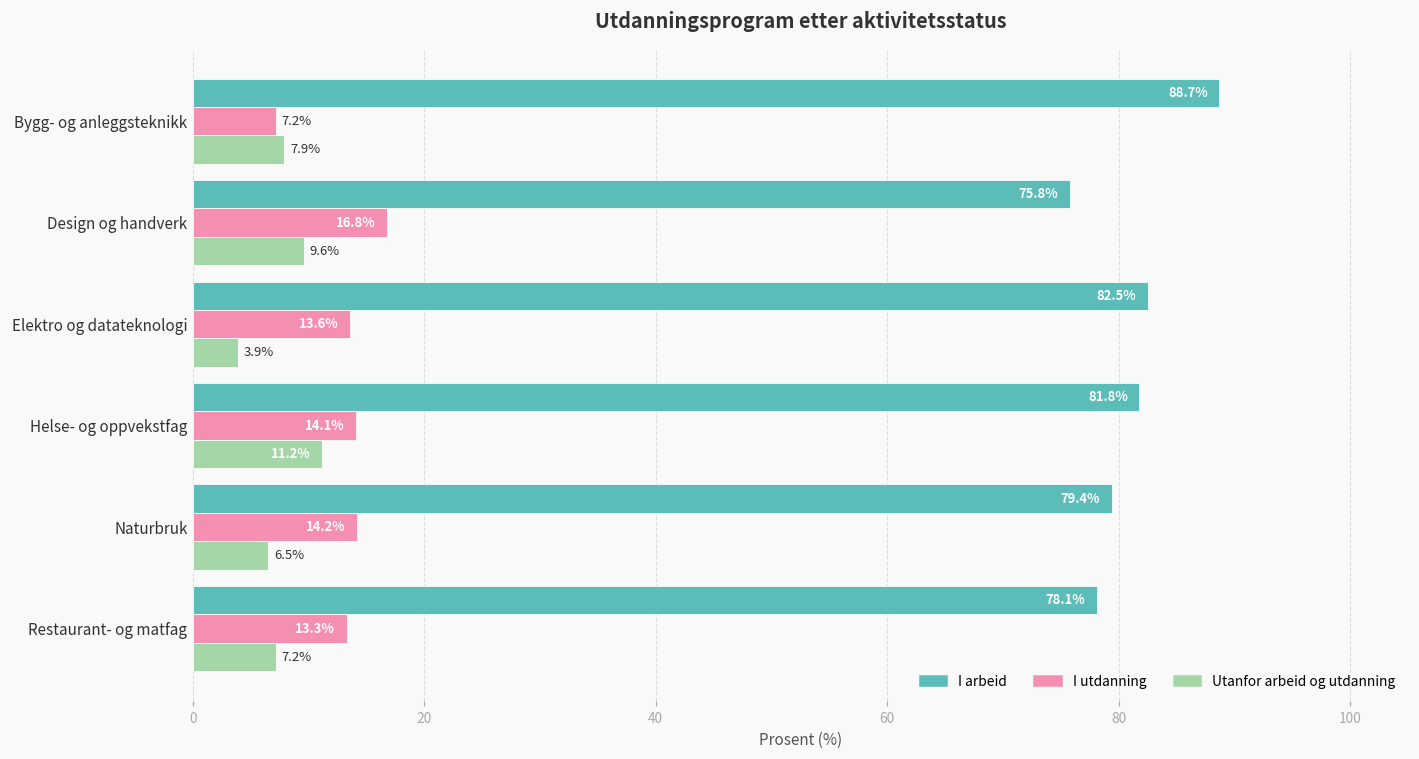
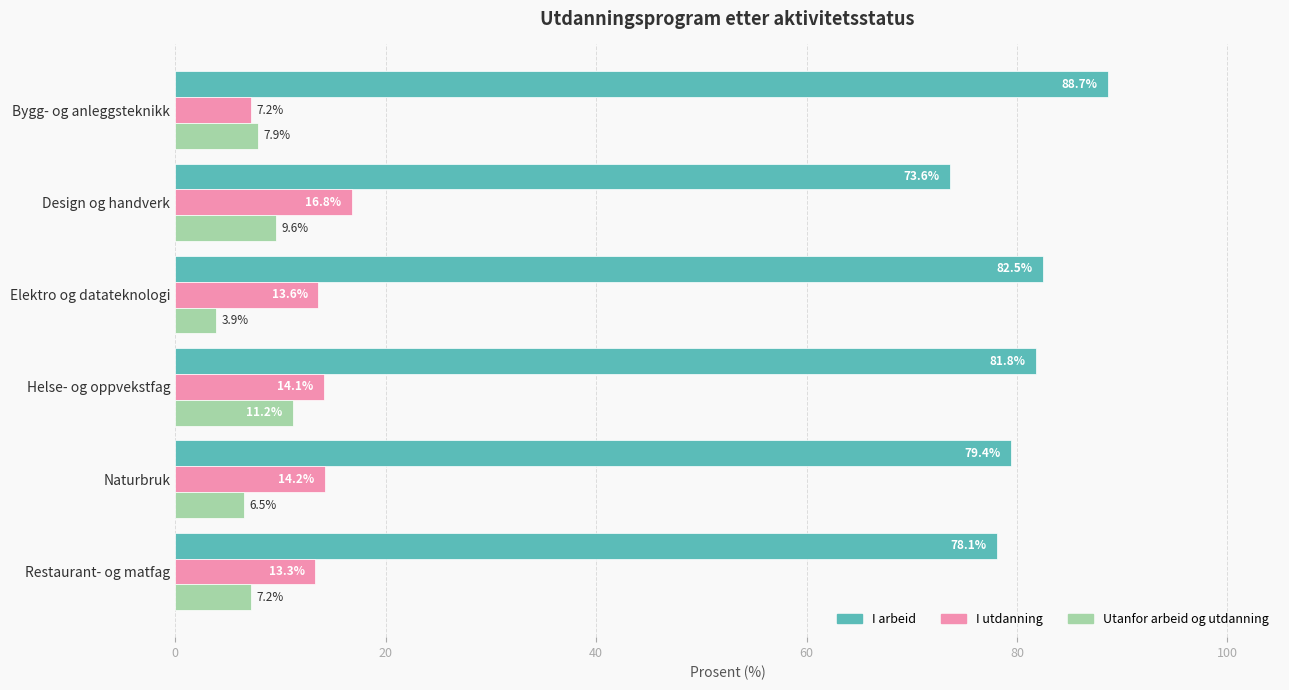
  {
    "I arbeid": {
      "Bygg- og anleggsteknikk": "88.7%",
-     "Design og handverk": "75.8%",
+     "Design og handverk": "73.6%",
      "Elektro og datateknologi": "82.5%",
      "Helse- og oppvekstfag": "81.8%",
      "Naturbruk": "79.4%",
      "Restaurant- og matfag": "78.1%"
    },
    "I utdanning": {
      "Bygg- og anleggsteknikk": "7.2%",
      "Design og handverk": "16.8%",
      "Elektro og datateknologi": "13.6%",
      "Helse- og oppvekstfag": "14.1%",
      "Naturbruk": "14.2%",
      "Restaurant- og matfag": "13.3%"
    },
    "Utanfor arbeid og utdanning": {
      "Bygg- og anleggsteknikk": "7.9%",
      "Design og handverk": "9.6%",
      "Elektro og datateknologi": "3.9%",
      "Helse- og oppvekstfag": "11.2%",
      "Naturbruk": "6.5%",
      "Restaurant- og matfag": "7.2%"
    }
  }
